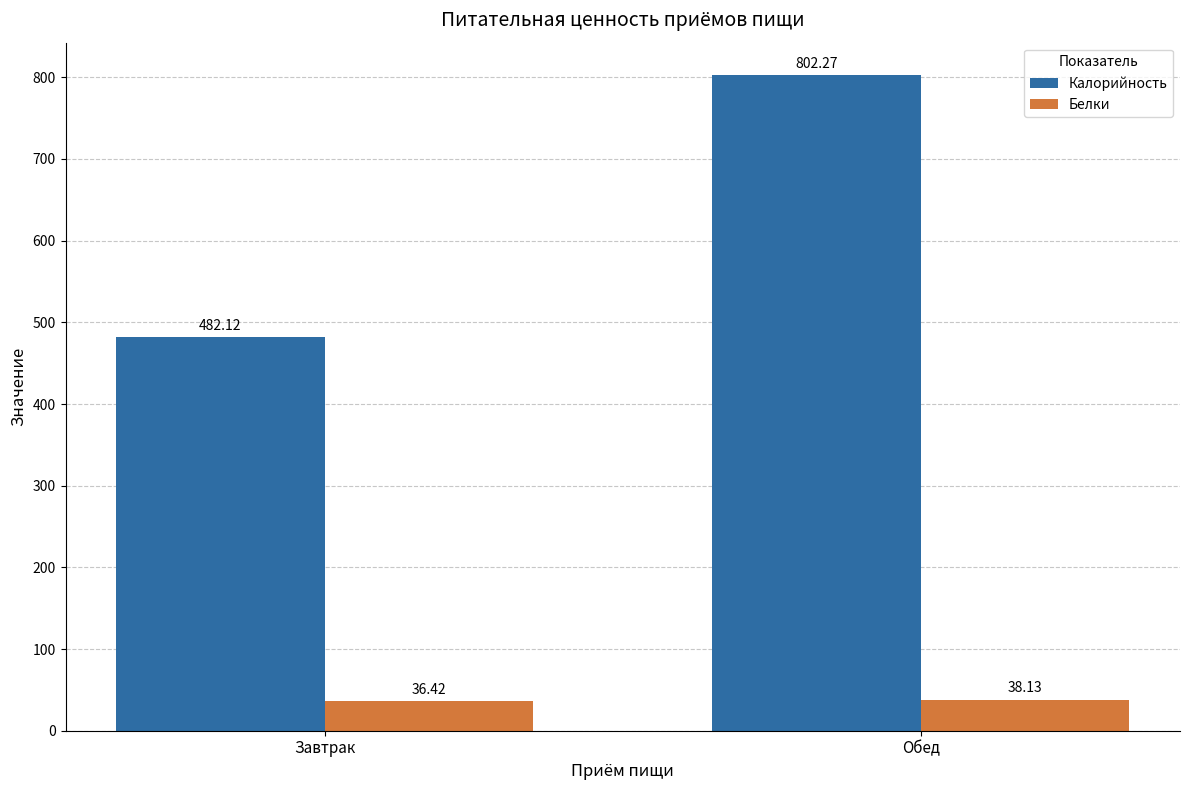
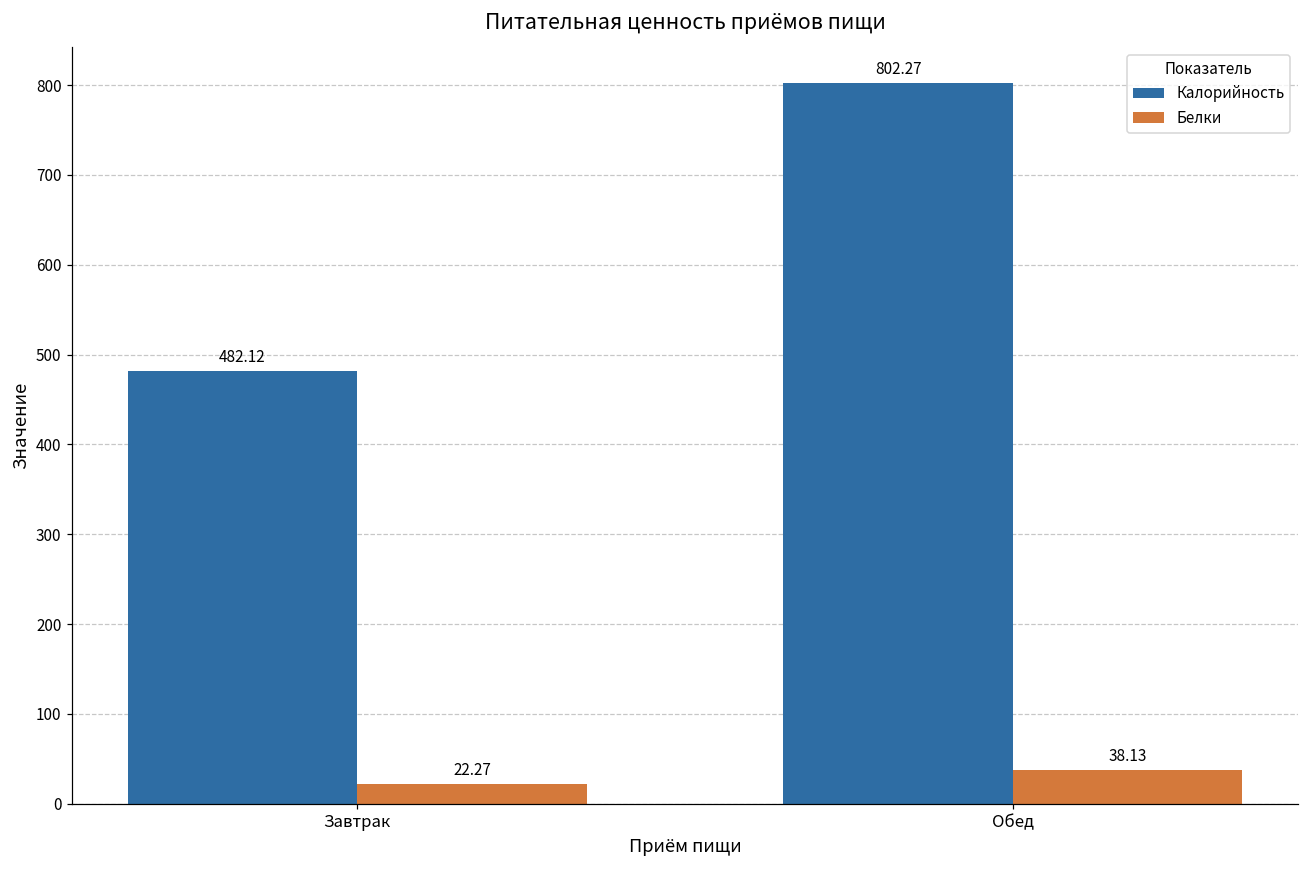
  {
    "Калорийность": {
      "Завтрак": 482.12,
      "Обед": 802.27
    },
    "Белки": {
-     "Завтрак": 36.42,
+     "Завтрак": 22.27,
      "Обед": 38.13
    }
  }
